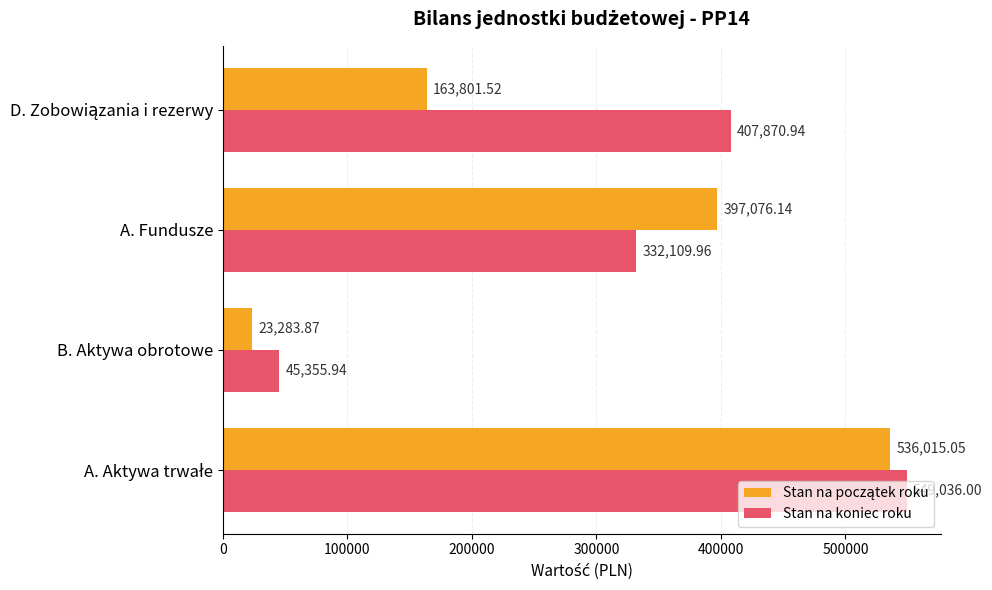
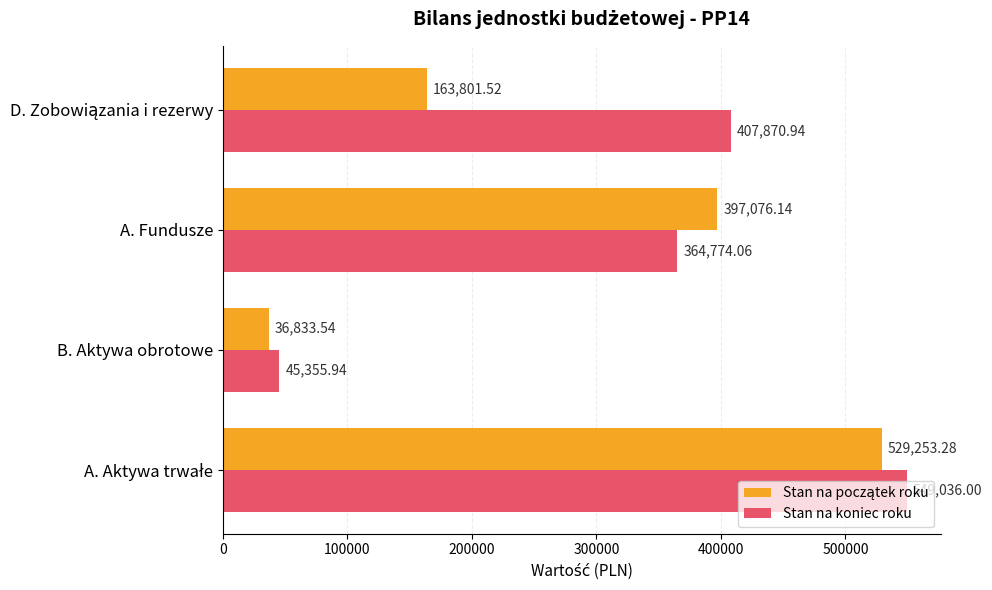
  {
    "Stan na początek roku": {
      "D. Zobowiązania i rezerwy": "163,801.52",
      "A. Fundusze": "397,076.14",
-     "B. Aktywa obrotowe": "23,283.87",
-     "A. Aktywa trwałe": "536,015.05"
+     "B. Aktywa obrotowe": "36,833.54",
+     "A. Aktywa trwałe": "529,253.28"
    },
    "Stan na koniec roku": {
      "D. Zobowiązania i rezerwy": "407,870.94",
-     "A. Fundusze": "332,109.96",
+     "A. Fundusze": "364,774.06",
      "B. Aktywa obrotowe": "45,355.94"
    }
  }
